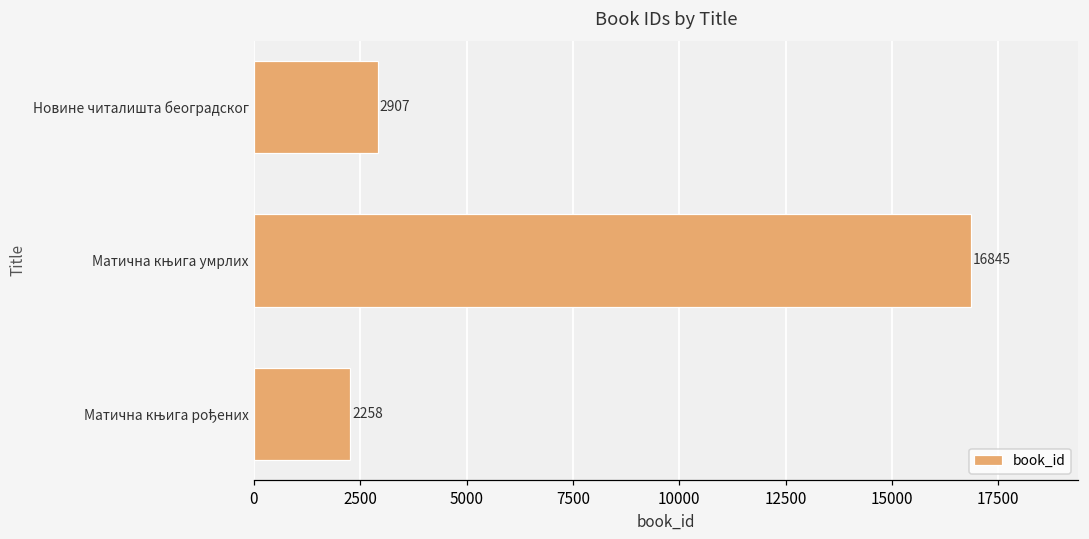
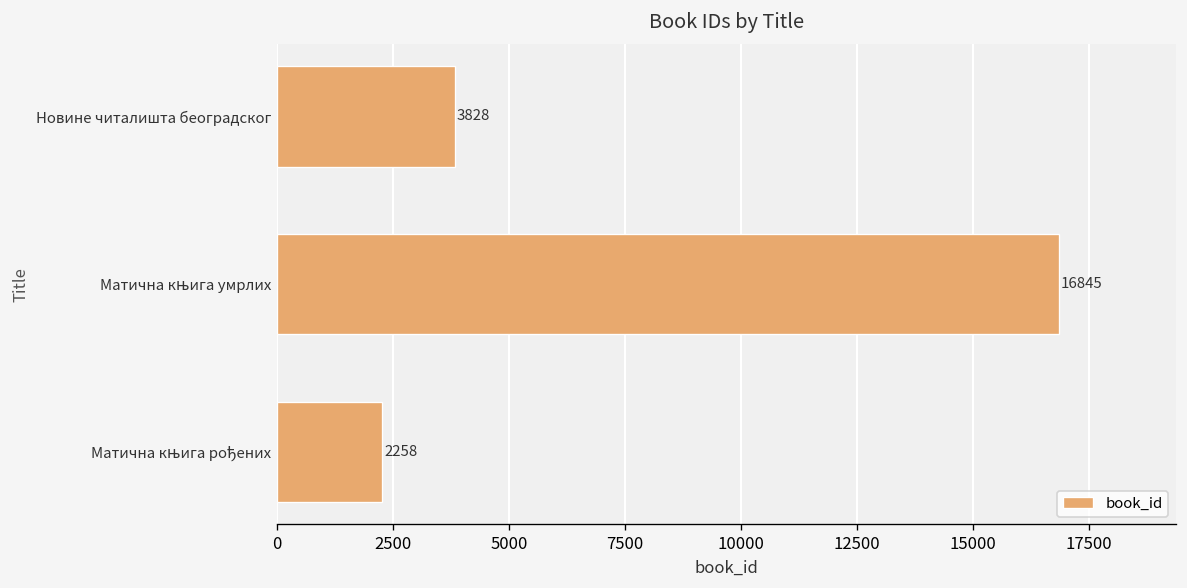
  {
-   "Новине читалишта београдског": 2907,
+   "Новине читалишта београдског": 3828,
    "Матична књига умрлих": 16845,
    "Матична књига рођених": 2258
  }
